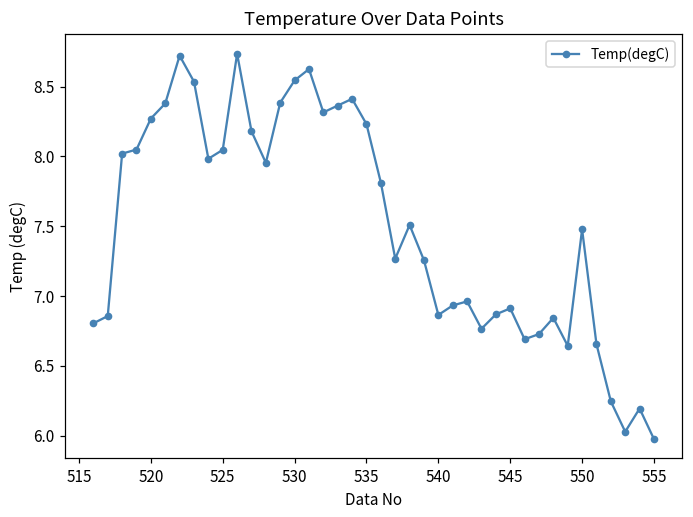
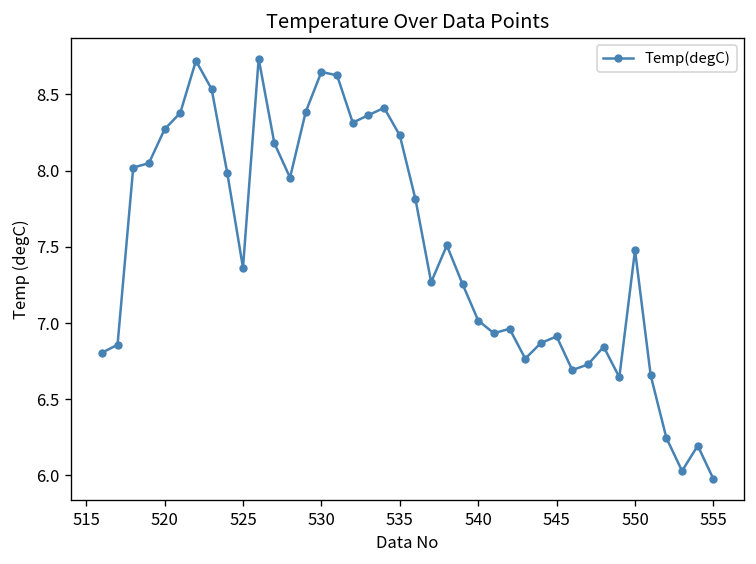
  {
    "520": 8.27,
-   "525": 8.05,
-   "530": 8.54,
+   "525": 7.36,
+   "530": 8.65,
    "535": 8.23,
-   "540": 6.87,
+   "540": 7.02,
    "545": 6.91,
    "550": 7.48,
    "555": 5.98
  }
